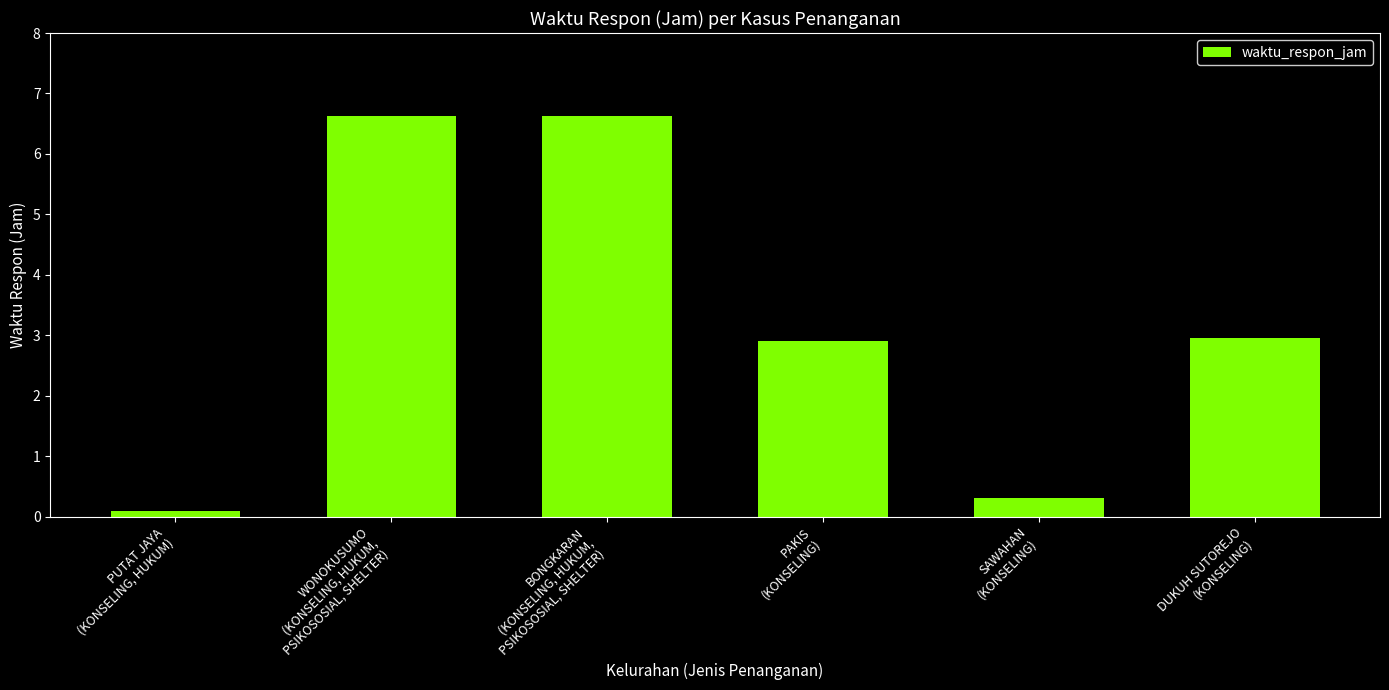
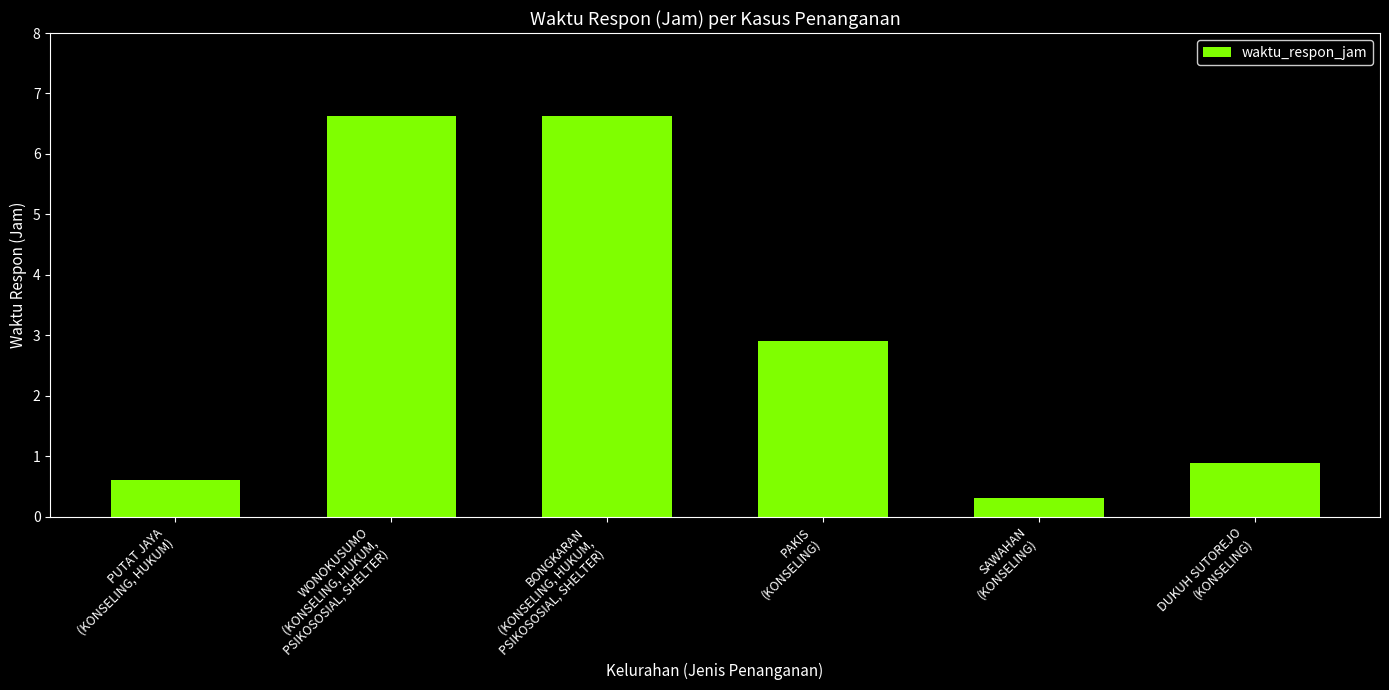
  {
-   "PUTAT JAYA (KONSELING, HUKUM)": 0.1,
+   "PUTAT JAYA (KONSELING, HUKUM)": 0.6,
    "WONOKUSUMO (KONSELING, HUKUM, PSIKOSOSIAL, SHELTER)": 6.6,
    "BONGKARAN (KONSELING, HUKUM, PSIKOSOSIAL, SHELTER)": 6.6,
    "PAKIS (KONSELING)": 2.9,
    "SAWAHAN (KONSELING)": 0.3,
-   "DUKUH SUTOREJO (KONSELING)": 3.0
+   "DUKUH SUTOREJO (KONSELING)": 0.9
  }
